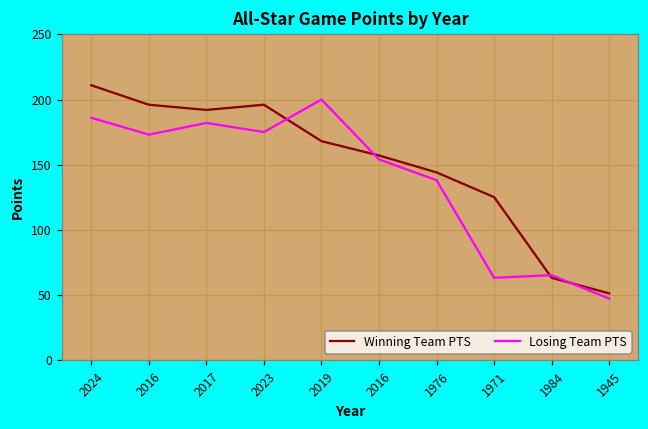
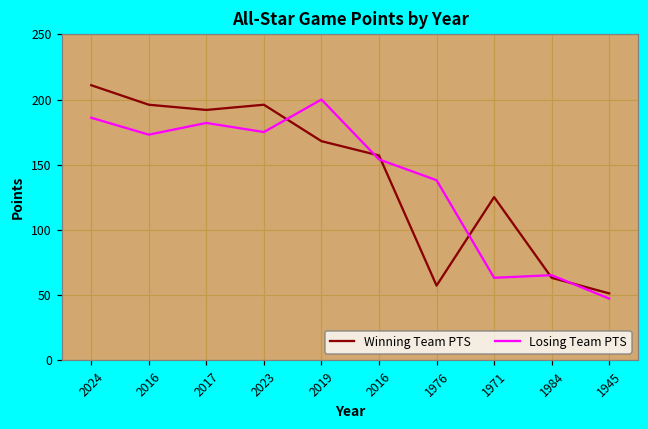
  {
    "Winning Team PTS": {
      "2024": 211,
      "2017": 192,
      "2023": 196,
      "2019": 168,
-     "1976": 144,
+     "1976": 57,
      "1971": 125,
      "1945": 51
    },
    "Losing Team PTS": {
      "2024": 186,
      "2017": 182,
      "2023": 175,
      "2019": 200,
      "1976": 138,
      "1971": 63,
      "1945": 47
    }
  }
